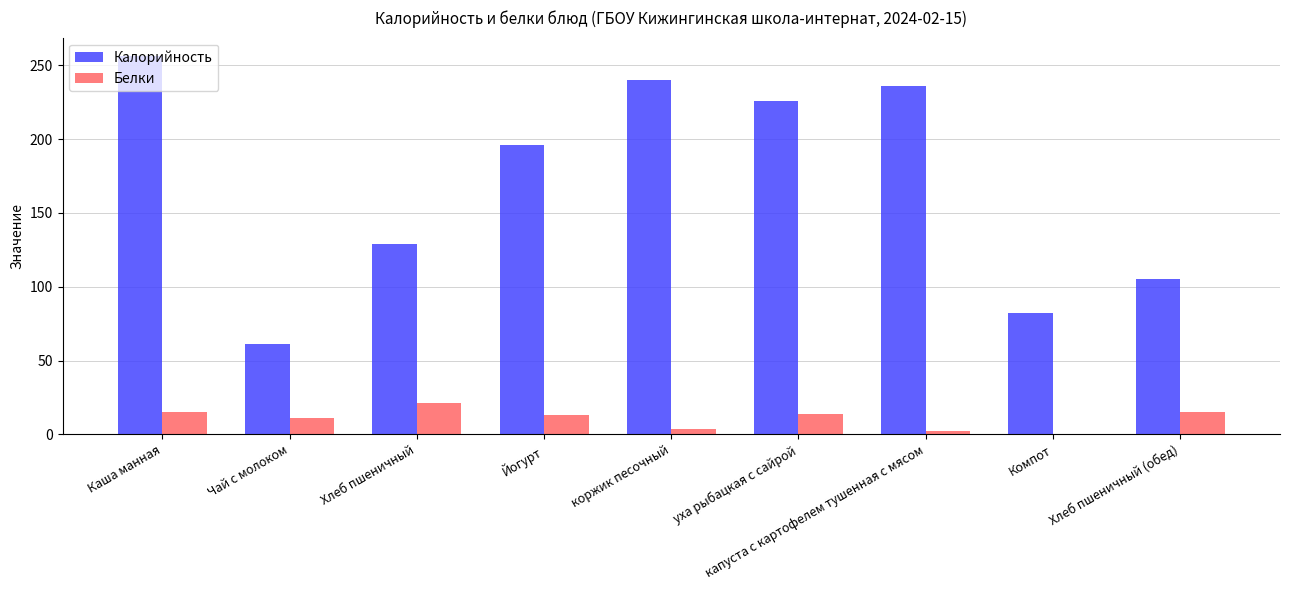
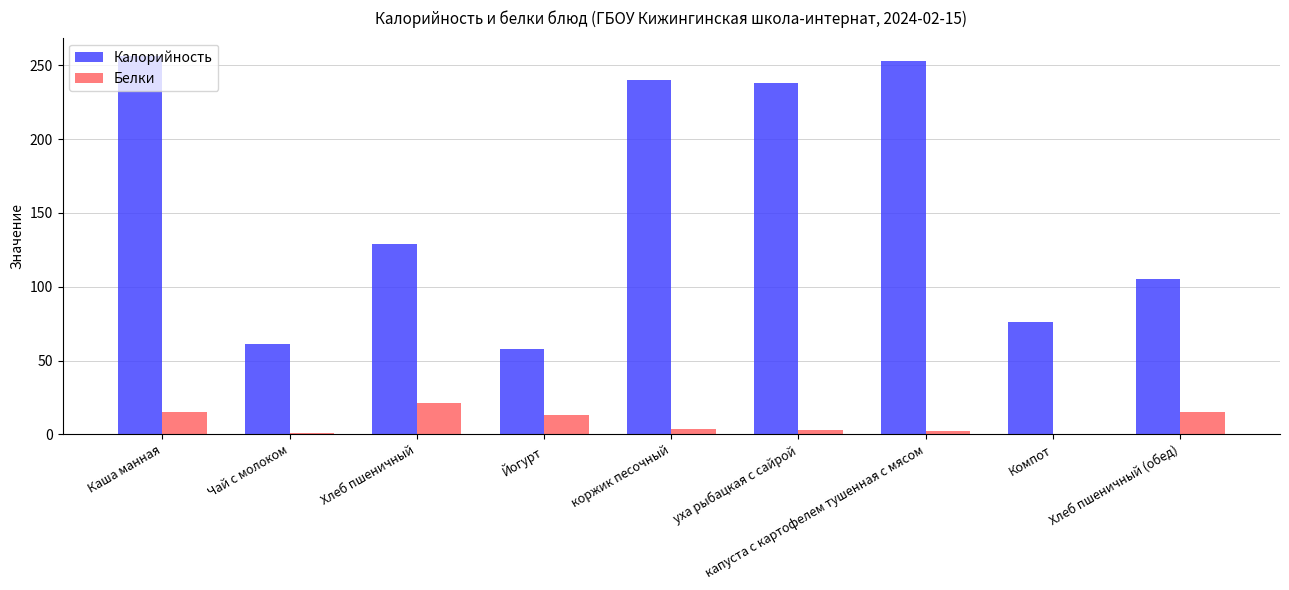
  {
    "Калорийность": {
      "Чай с молоком": 61,
      "Хлеб пшеничный": 129,
-     "Йогурт": 196,
+     "Йогурт": 58,
      "коржик песочный": 240,
-     "уха рыбацкая с сайрой": 226,
-     "капуста с картофелем тушенная с мясом": 236,
-     "Компот": 82,
+     "уха рыбацкая с сайрой": 238,
+     "капуста с картофелем тушенная с мясом": 253,
+     "Компот": 76,
      "Хлеб пшеничный (обед)": 105
    },
    "Белки": {
      "Каша манная": 15,
-     "Чай с молоком": 11,
+     "Чай с молоком": 1,
      "Хлеб пшеничный": 21,
      "Йогурт": 13,
      "коржик песочный": 4,
-     "уха рыбацкая с сайрой": 14,
+     "уха рыбацкая с сайрой": 3,
      "капуста с картофелем тушенная с мясом": 2,
      "Хлеб пшеничный (обед)": 15
    }
  }
